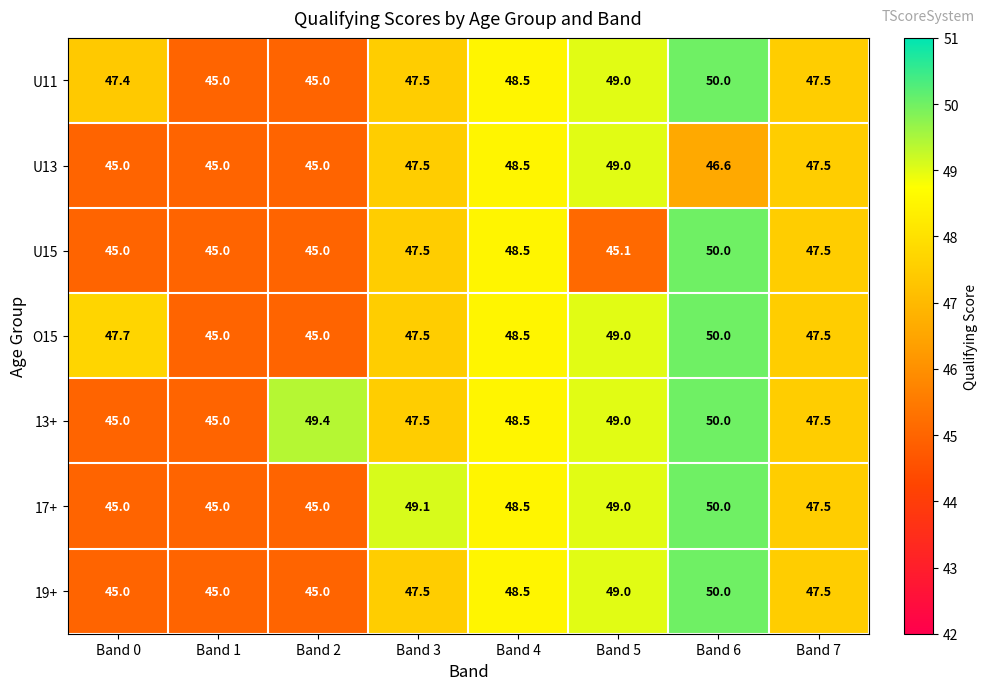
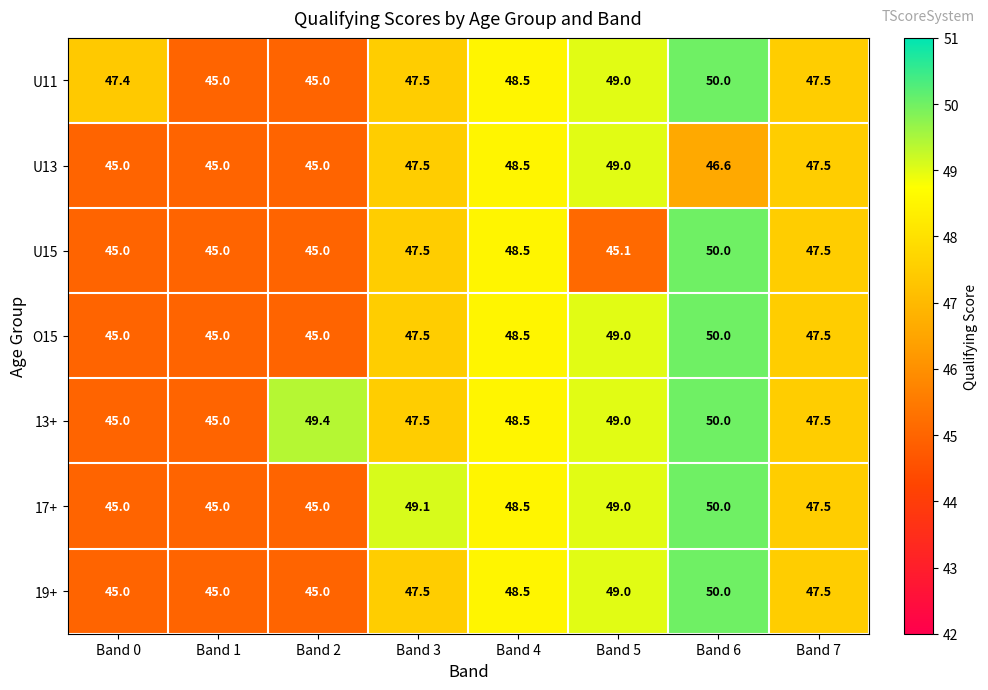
  {
    "U11": {
      "Band 0": 47.4,
      "Band 1": 45.0,
      "Band 2": 45.0,
      "Band 3": 47.5,
      "Band 4": 48.5,
      "Band 5": 49.0,
      "Band 6": 50.0,
      "Band 7": 47.5
    },
    "U13": {
      "Band 0": 45.0,
      "Band 1": 45.0,
      "Band 2": 45.0,
      "Band 3": 47.5,
      "Band 4": 48.5,
      "Band 5": 49.0,
      "Band 6": 46.6,
      "Band 7": 47.5
    },
    "U15": {
      "Band 0": 45.0,
      "Band 1": 45.0,
      "Band 2": 45.0,
      "Band 3": 47.5,
      "Band 4": 48.5,
      "Band 5": 45.1,
      "Band 6": 50.0,
      "Band 7": 47.5
    },
    "O15": {
-     "Band 0": 47.7,
+     "Band 0": 45.0,
      "Band 1": 45.0,
      "Band 2": 45.0,
      "Band 3": 47.5,
      "Band 4": 48.5,
      "Band 5": 49.0,
      "Band 6": 50.0,
      "Band 7": 47.5
    },
    "13+": {
      "Band 0": 45.0,
      "Band 1": 45.0,
      "Band 2": 49.4,
      "Band 3": 47.5,
      "Band 4": 48.5,
      "Band 5": 49.0,
      "Band 6": 50.0,
      "Band 7": 47.5
    },
    "17+": {
      "Band 0": 45.0,
      "Band 1": 45.0,
      "Band 2": 45.0,
      "Band 3": 49.1,
      "Band 4": 48.5,
      "Band 5": 49.0,
      "Band 6": 50.0,
      "Band 7": 47.5
    },
    "19+": {
      "Band 0": 45.0,
      "Band 1": 45.0,
      "Band 2": 45.0,
      "Band 3": 47.5,
      "Band 4": 48.5,
      "Band 5": 49.0,
      "Band 6": 50.0,
      "Band 7": 47.5
    }
  }
